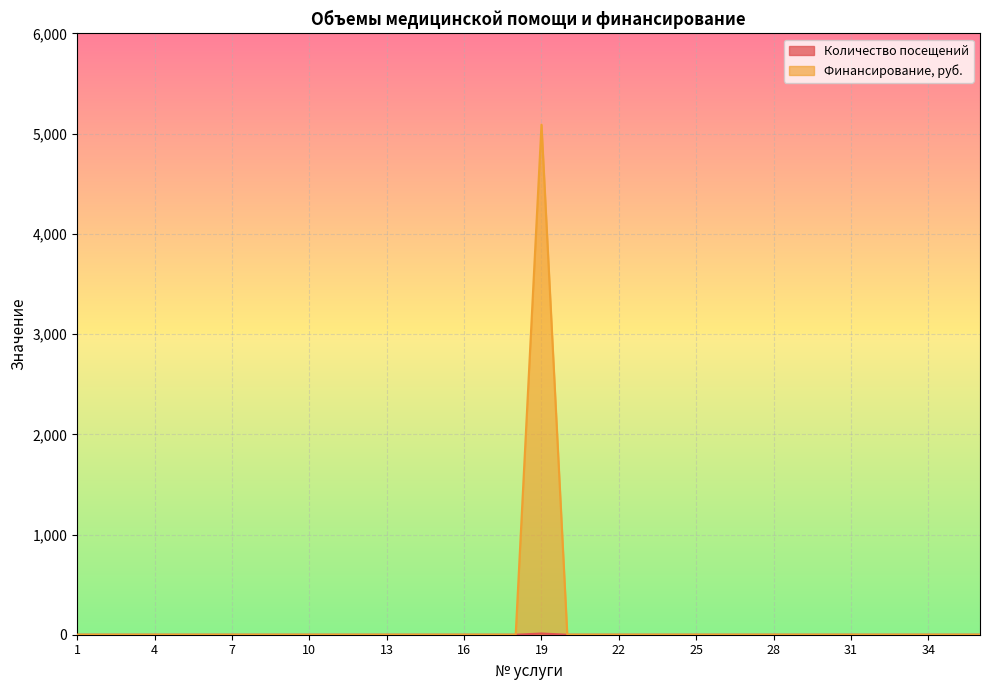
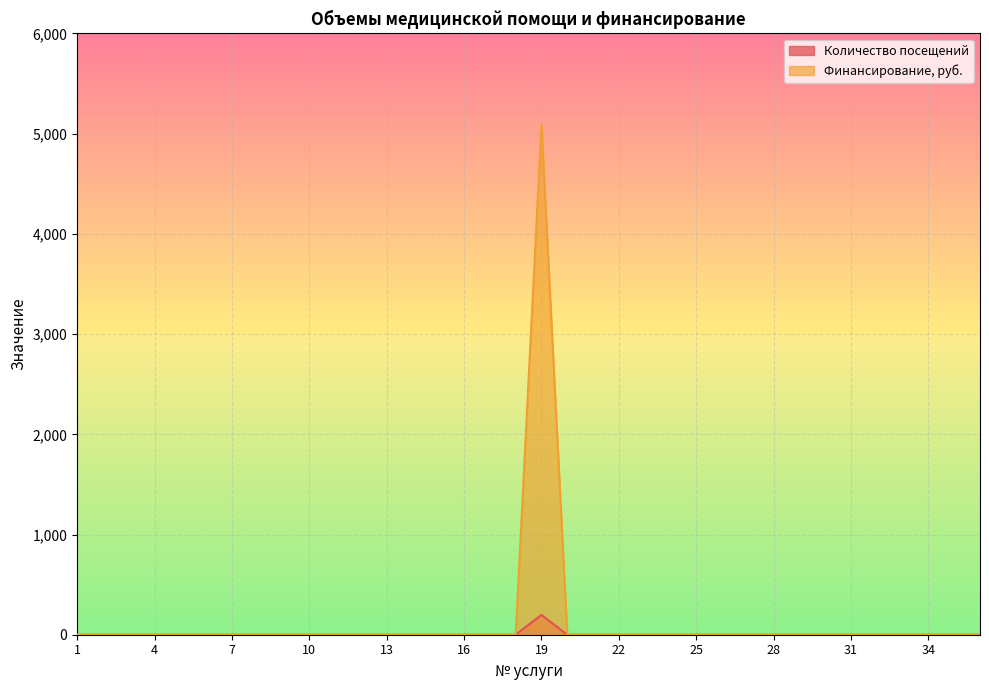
  {
    "Количество посещений": {
-     "19": "10"
+     "19": "200"
    },
    "Финансирование, руб.": {
      "19": "5,090"
    }
  }
